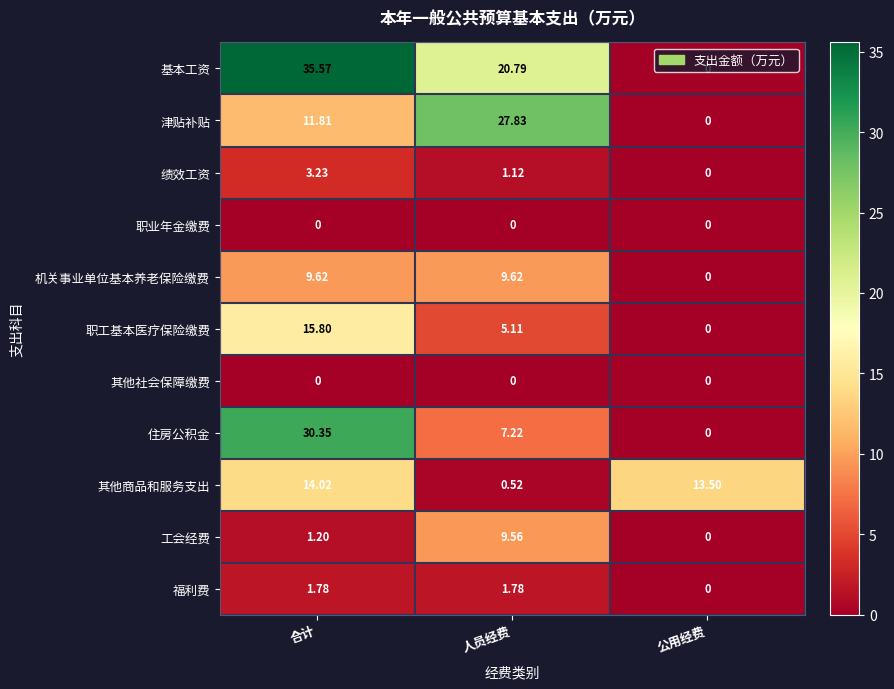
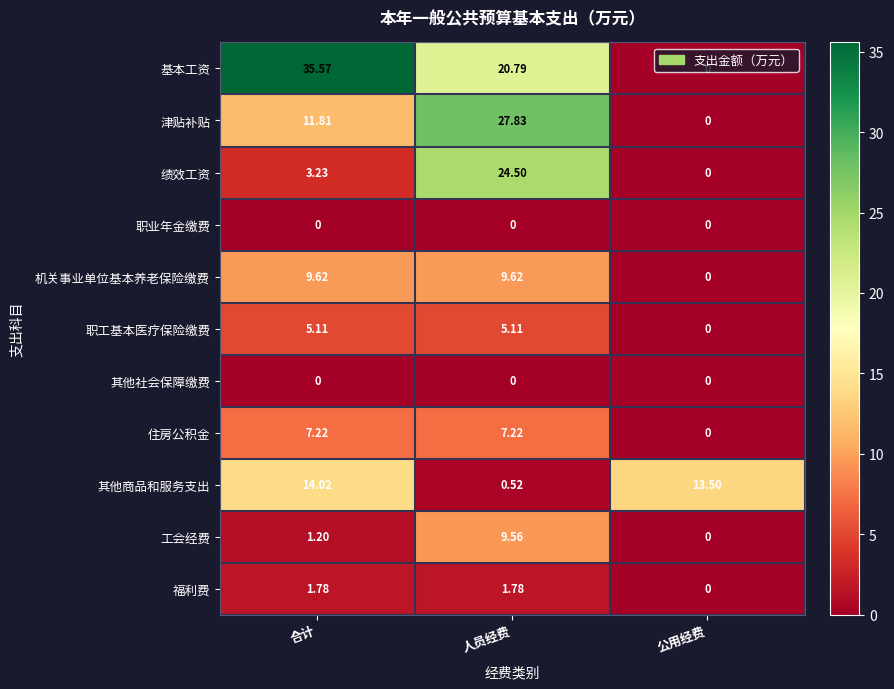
  {
    "基本工资": {
      "合计": 35.57,
      "人员经费": 20.79
    },
    "津贴补贴": {
      "合计": 11.81,
      "人员经费": 27.83,
      "公用经费": 0
    },
    "绩效工资": {
      "合计": 3.23,
-     "人员经费": 1.12,
+     "人员经费": 24.50,
      "公用经费": 0
    },
    "职业年金缴费": {
      "合计": 0,
      "人员经费": 0,
      "公用经费": 0
    },
    "机关事业单位基本养老保险缴费": {
      "合计": 9.62,
      "人员经费": 9.62,
      "公用经费": 0
    },
    "职工基本医疗保险缴费": {
-     "合计": 15.80,
+     "合计": 5.11,
      "人员经费": 5.11,
      "公用经费": 0
    },
    "其他社会保障缴费": {
      "合计": 0,
      "人员经费": 0,
      "公用经费": 0
    },
    "住房公积金": {
-     "合计": 30.35,
+     "合计": 7.22,
      "人员经费": 7.22,
      "公用经费": 0
    },
    "其他商品和服务支出": {
      "合计": 14.02,
      "人员经费": 0.52,
      "公用经费": 13.50
    },
    "工会经费": {
      "合计": 1.20,
      "人员经费": 9.56,
      "公用经费": 0
    },
    "福利费": {
      "合计": 1.78,
      "人员经费": 1.78,
      "公用经费": 0
    }
  }
